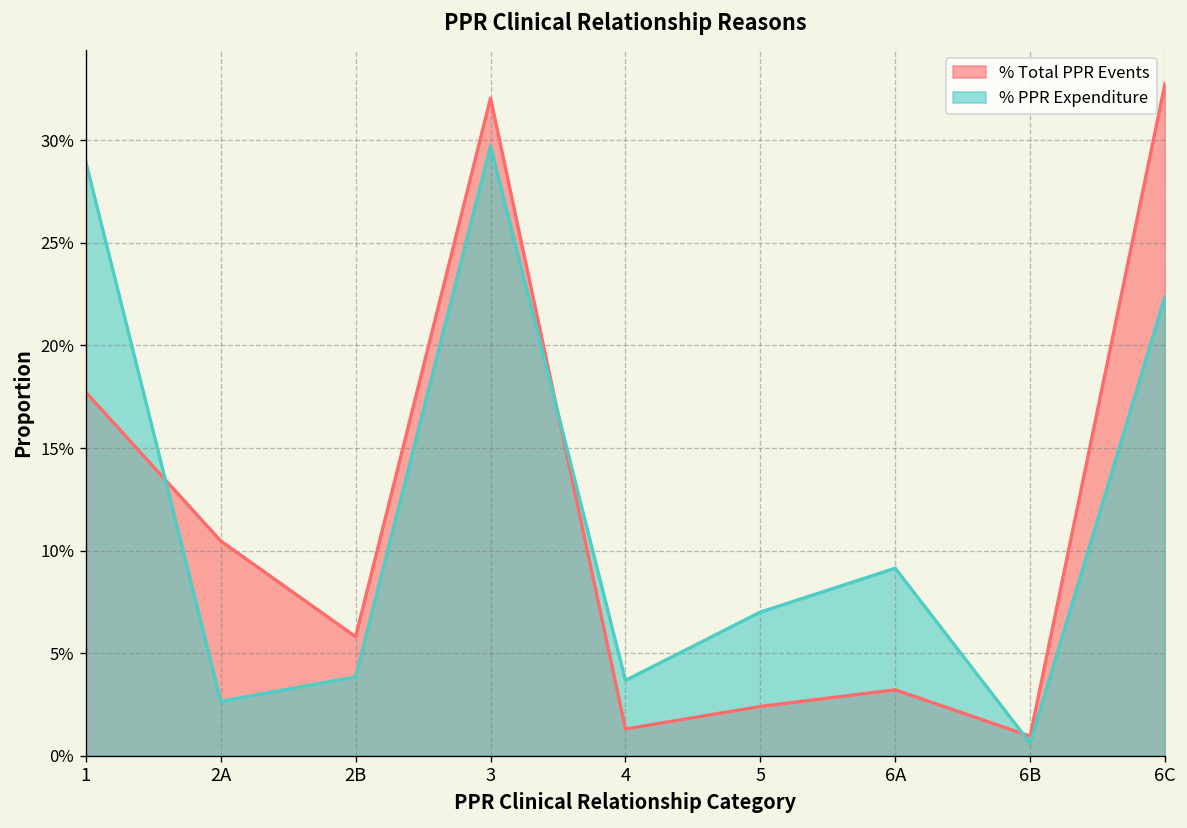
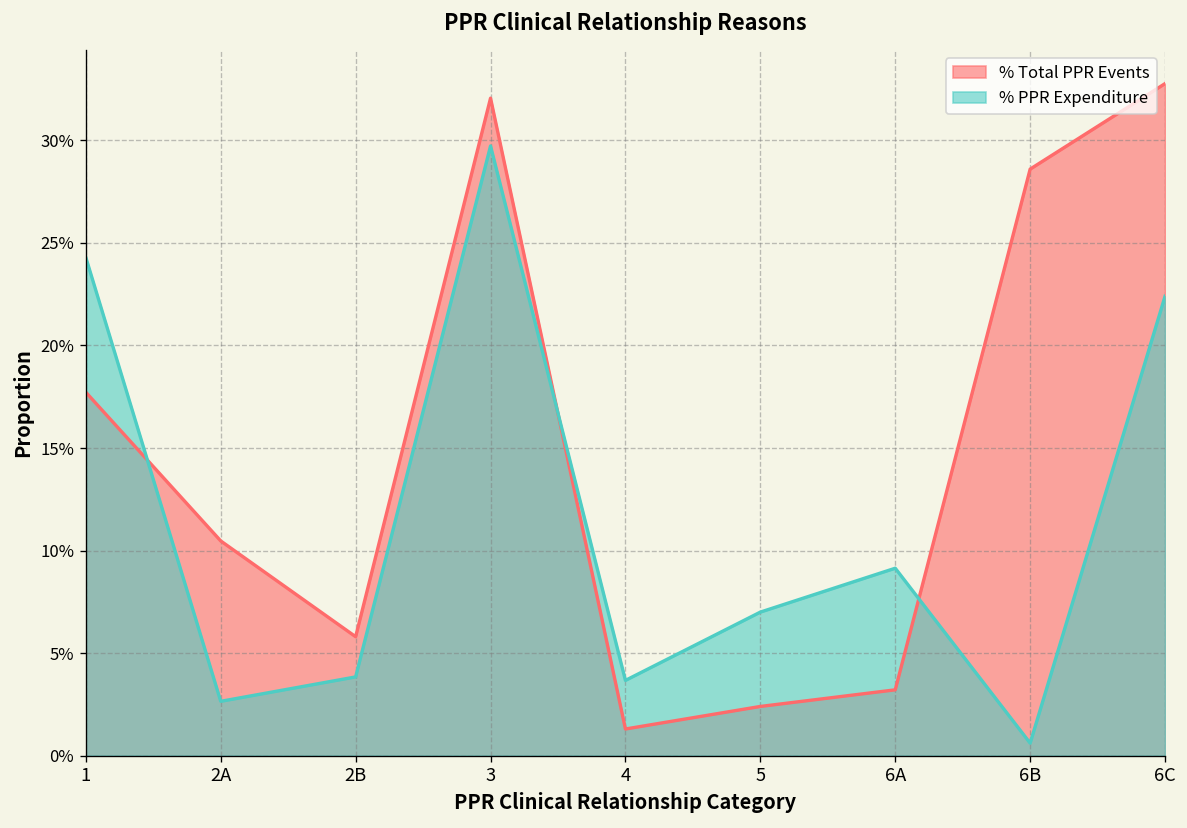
  {
    "% Total PPR Events": {
      "1": "17.7%",
      "2A": "10.5%",
      "2B": "5.8%",
      "3": "32.1%",
      "4": "1.3%",
      "5": "2.4%",
      "6A": "3.2%",
-     "6B": "1.0%",
+     "6B": "28.6%",
      "6C": "32.8%"
    },
    "% PPR Expenditure": {
-     "1": "29.0%",
+     "1": "24.3%",
      "2A": "2.7%",
      "2B": "3.8%",
      "3": "29.7%",
      "4": "3.7%",
      "5": "7.0%",
      "6A": "9.1%",
      "6B": "0.6%",
      "6C": "22.4%"
    }
  }
